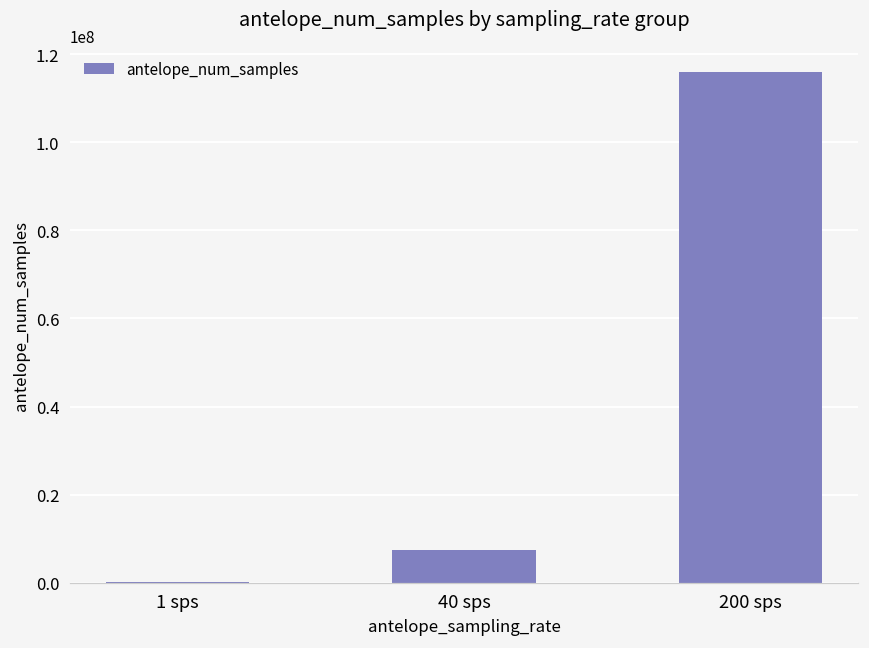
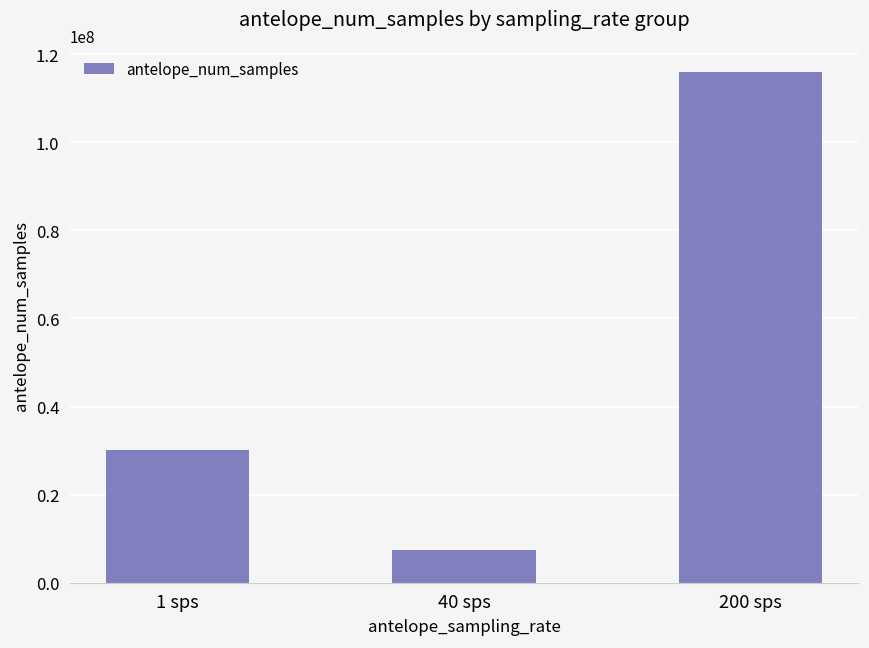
  {
-   "1 sps": 0,
+   "1 sps": 30000000,
    "40 sps": 7000000,
    "200 sps": 116000000
  }
